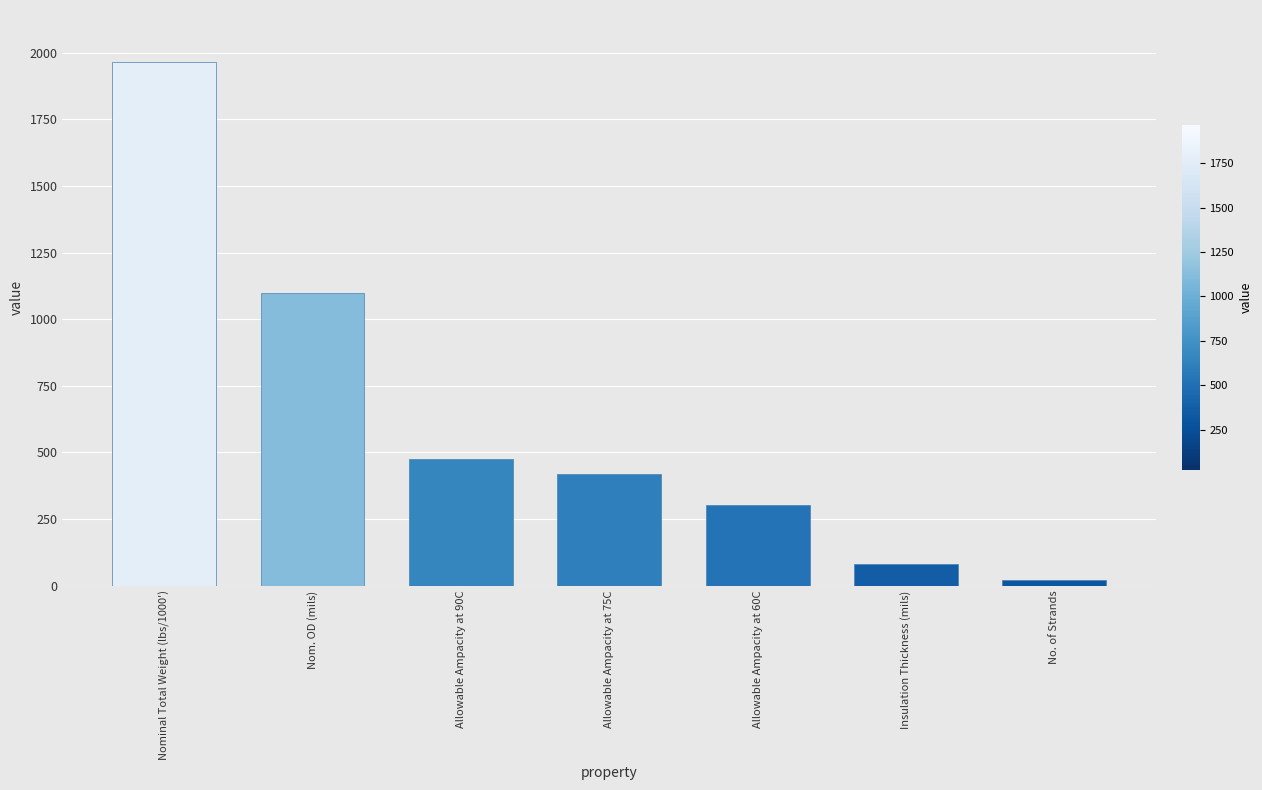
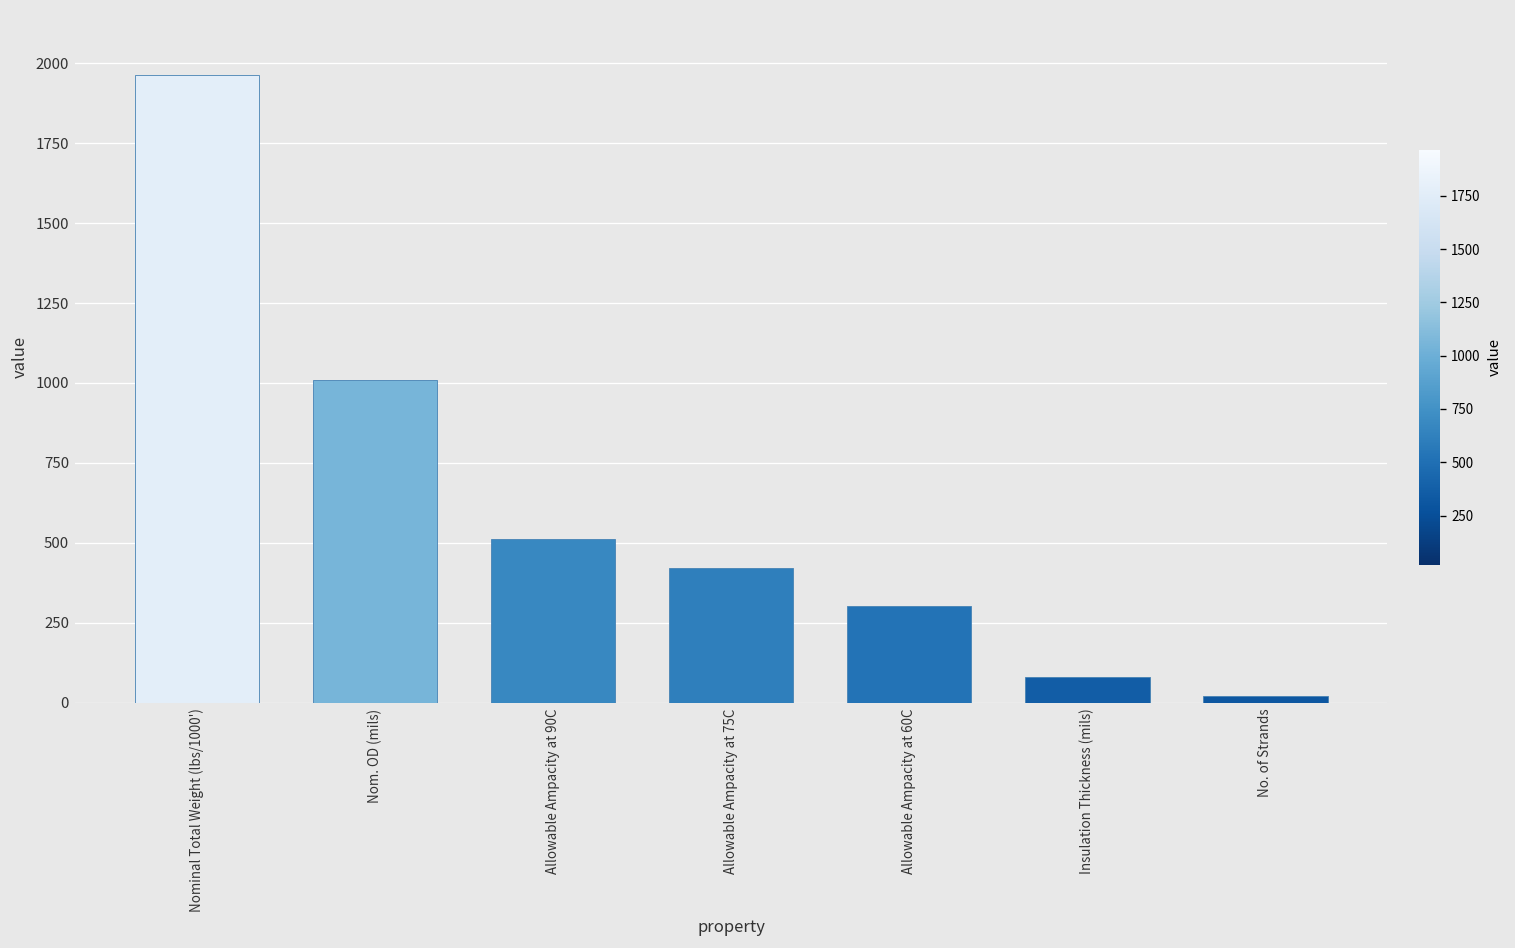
  {
    "Nominal Total Weight (lbs/1000')": 1960,
-   "Nom. OD (mils)": 1100,
-   "Allowable Ampacity at 90C": 480,
+   "Nom. OD (mils)": 1010,
+   "Allowable Ampacity at 90C": 510,
    "Allowable Ampacity at 75C": 420,
    "Allowable Ampacity at 60C": 300,
    "Insulation Thickness (mils)": 80,
    "No. of Strands": 20
  }
